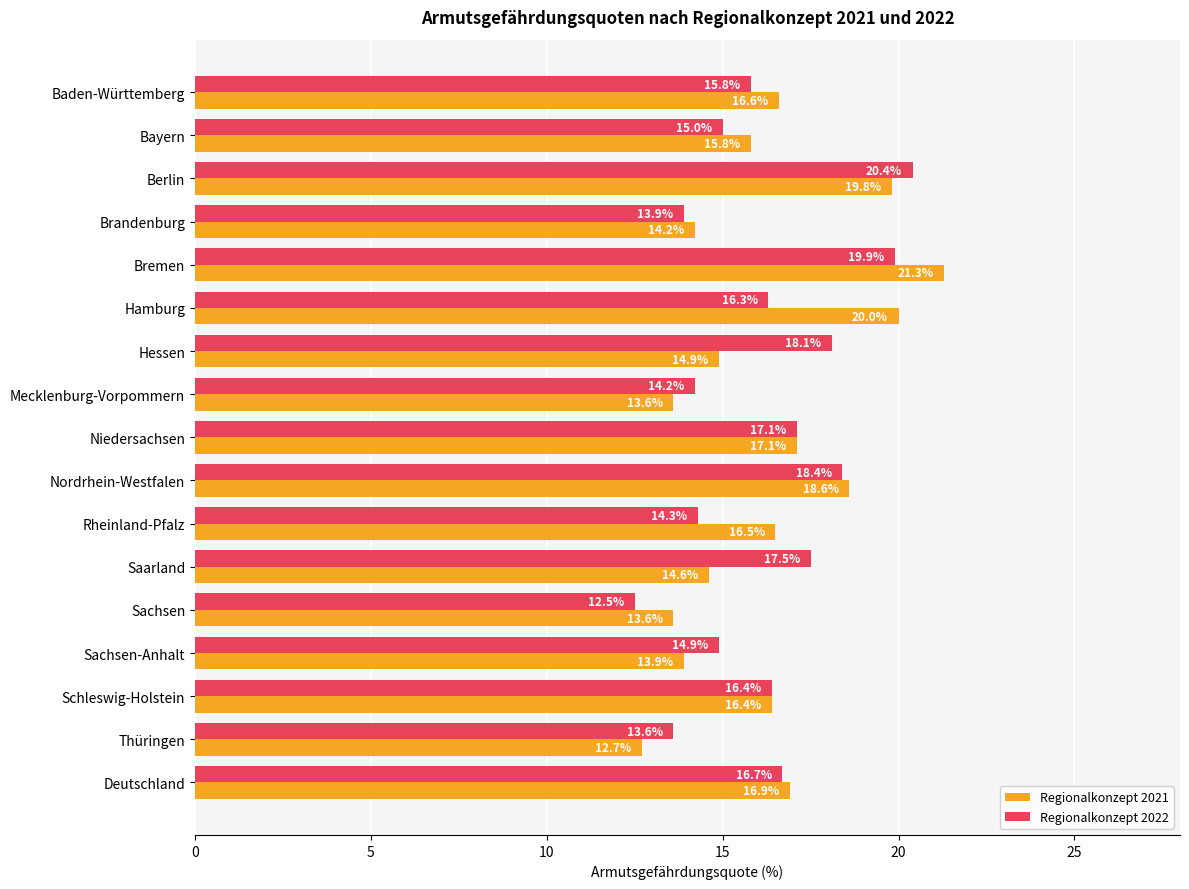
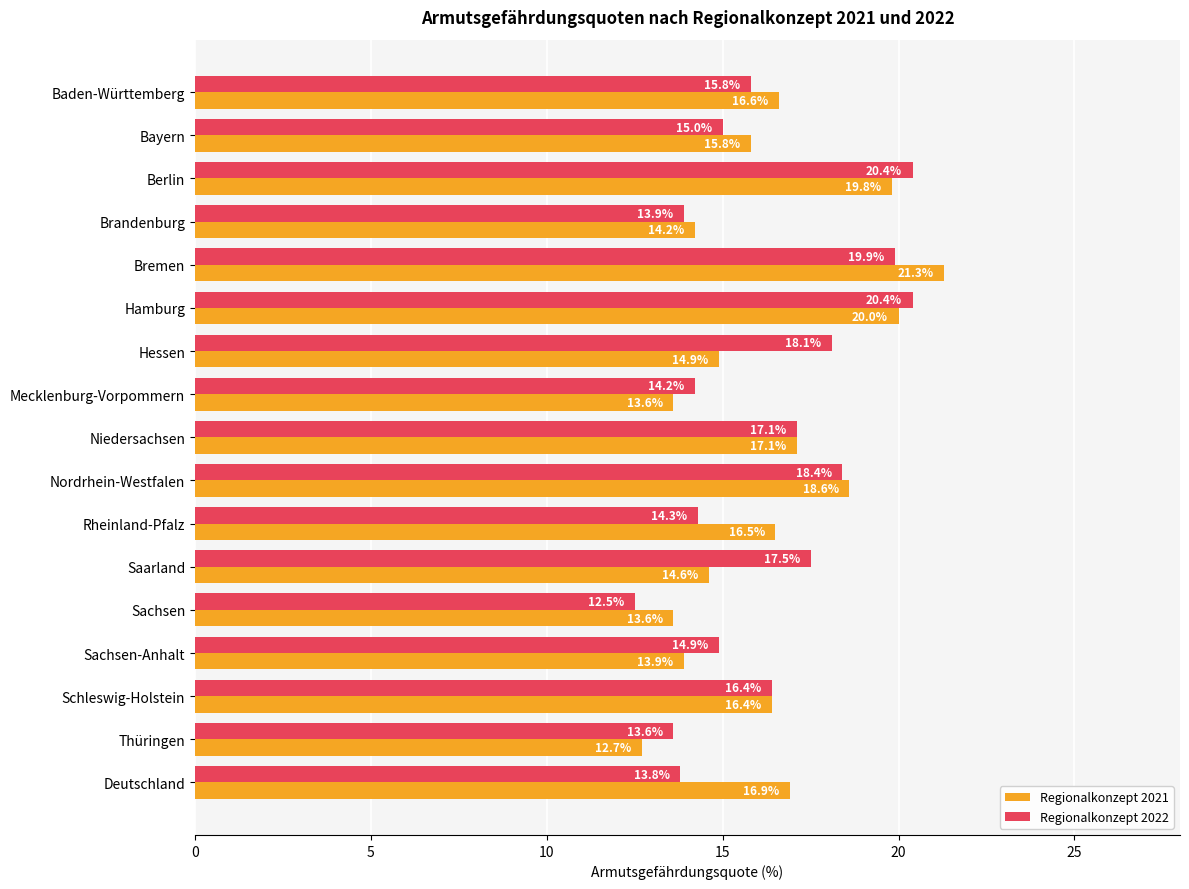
  {
    "Regionalkonzept 2021": {
      "Baden-Württemberg": "16.6%",
      "Bayern": "15.8%",
      "Berlin": "19.8%",
      "Brandenburg": "14.2%",
      "Bremen": "21.3%",
      "Hamburg": "20.0%",
      "Hessen": "14.9%",
      "Mecklenburg-Vorpommern": "13.6%",
      "Niedersachsen": "17.1%",
      "Nordrhein-Westfalen": "18.6%",
      "Rheinland-Pfalz": "16.5%",
      "Saarland": "14.6%",
      "Sachsen": "13.6%",
      "Sachsen-Anhalt": "13.9%",
      "Schleswig-Holstein": "16.4%",
      "Thüringen": "12.7%",
      "Deutschland": "16.9%"
    },
    "Regionalkonzept 2022": {
      "Baden-Württemberg": "15.8%",
      "Bayern": "15.0%",
      "Berlin": "20.4%",
      "Brandenburg": "13.9%",
      "Bremen": "19.9%",
-     "Hamburg": "16.3%",
+     "Hamburg": "20.4%",
      "Hessen": "18.1%",
      "Mecklenburg-Vorpommern": "14.2%",
      "Niedersachsen": "17.1%",
      "Nordrhein-Westfalen": "18.4%",
      "Rheinland-Pfalz": "14.3%",
      "Saarland": "17.5%",
      "Sachsen": "12.5%",
      "Sachsen-Anhalt": "14.9%",
      "Schleswig-Holstein": "16.4%",
      "Thüringen": "13.6%",
-     "Deutschland": "16.7%"
+     "Deutschland": "13.8%"
    }
  }
